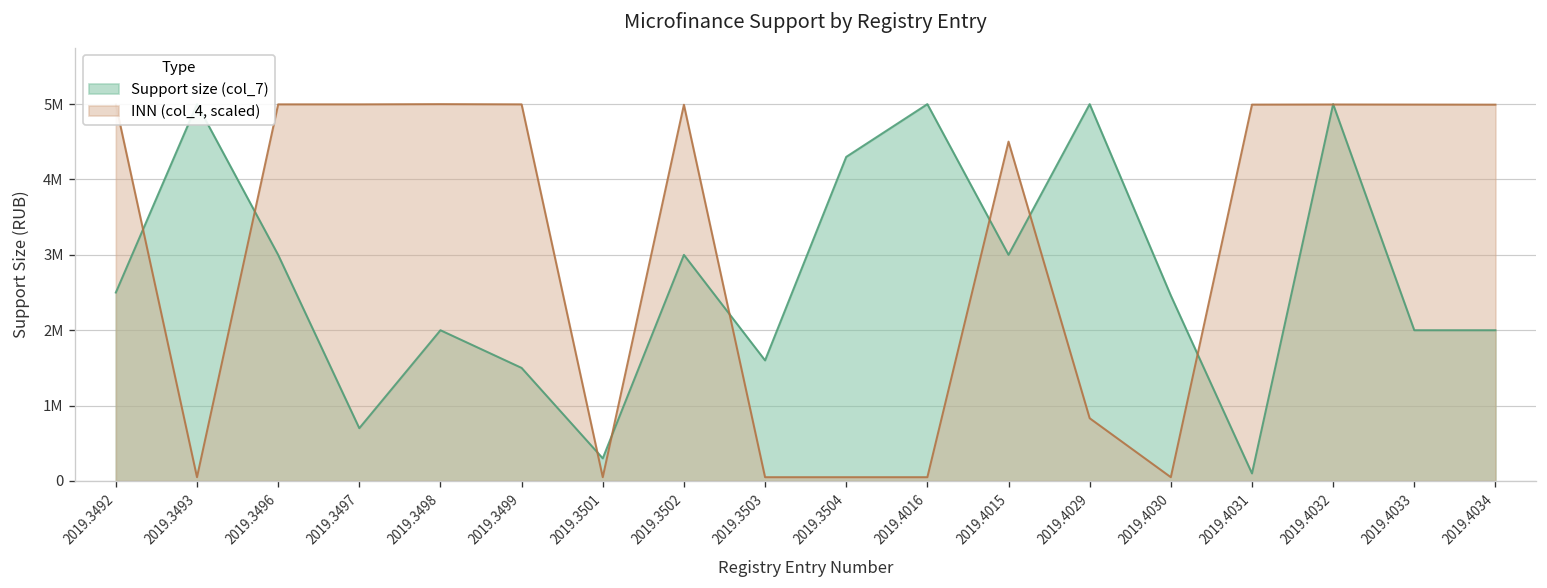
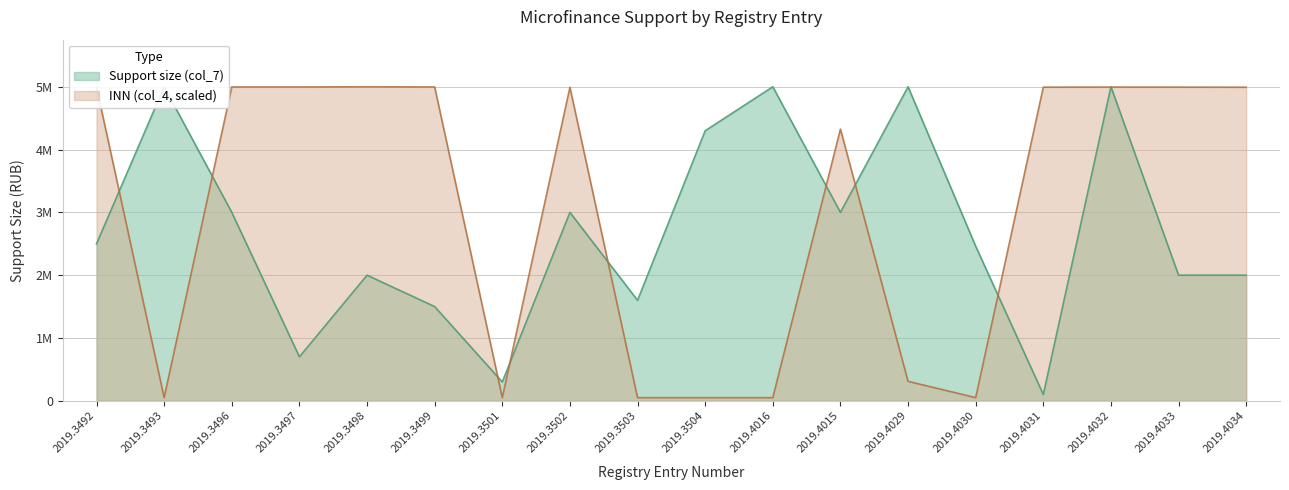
  {
    "Support size (col_7)": {
      "2019.3492": 2500000,
      "2019.3496": 3000000,
      "2019.3497": 700000,
      "2019.3498": 2000000,
      "2019.3499": 1500000,
      "2019.3501": 300000,
      "2019.3502": 3000000,
      "2019.3503": 1600000,
      "2019.3504": 4300000,
      "2019.4016": 5000000,
      "2019.4015": 3000000,
      "2019.4029": 5000000,
      "2019.4030": 2500000,
      "2019.4031": 100000,
      "2019.4033": 2000000,
      "2019.4034": 2000000
    },
    "INN (col_4, scaled)": {
      "2019.3493": 0,
      "2019.3496": 5000000,
      "2019.3497": 5000000,
      "2019.3498": 5000000,
      "2019.3499": 5000000,
      "2019.3501": 0,
      "2019.3502": 5000000,
      "2019.3503": 0,
      "2019.3504": 0,
      "2019.4016": 0,
-     "2019.4015": 4500000,
-     "2019.4029": 800000,
+     "2019.4015": 4300000,
+     "2019.4029": 300000,
      "2019.4030": 0,
      "2019.4031": 5000000,
      "2019.4033": 5000000,
      "2019.4034": 5000000
    }
  }
